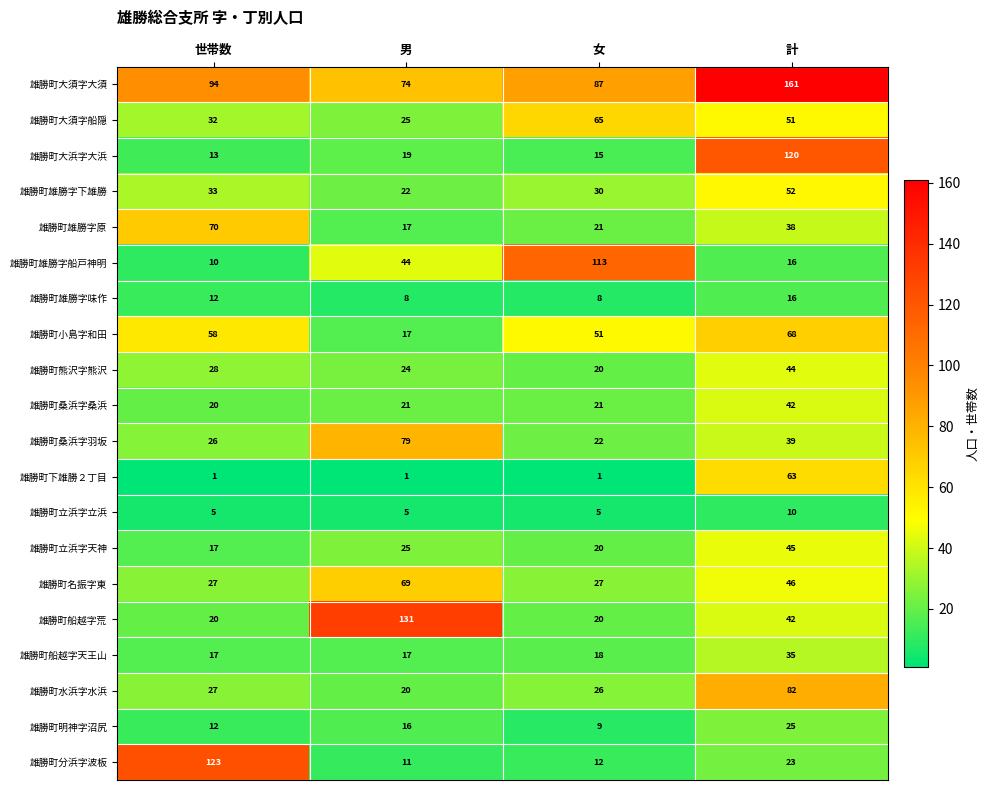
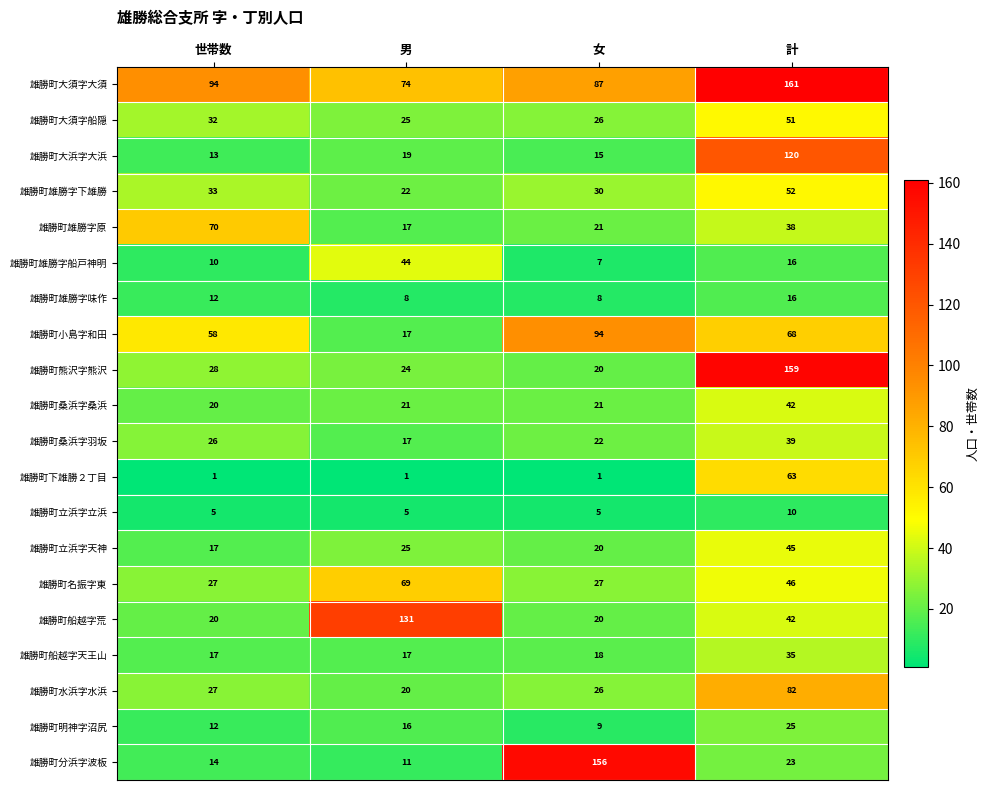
  {
    "雄勝町大須字大須": {
      "世帯数": 94,
      "男": 74,
      "女": 87,
      "計": 161
    },
    "雄勝町大須字船隠": {
      "世帯数": 32,
      "男": 25,
-     "女": 65,
+     "女": 26,
      "計": 51
    },
    "雄勝町大浜字大浜": {
      "世帯数": 13,
      "男": 19,
      "女": 15,
      "計": 120
    },
    "雄勝町雄勝字下雄勝": {
      "世帯数": 33,
      "男": 22,
      "女": 30,
      "計": 52
    },
    "雄勝町雄勝字原": {
      "世帯数": 70,
      "男": 17,
      "女": 21,
      "計": 38
    },
    "雄勝町雄勝字船戸神明": {
      "世帯数": 10,
      "男": 44,
-     "女": 113,
+     "女": 7,
      "計": 16
    },
    "雄勝町雄勝字味作": {
      "世帯数": 12,
      "男": 8,
      "女": 8,
      "計": 16
    },
    "雄勝町小島字和田": {
      "世帯数": 58,
      "男": 17,
-     "女": 51,
+     "女": 94,
      "計": 68
    },
    "雄勝町熊沢字熊沢": {
      "世帯数": 28,
      "男": 24,
      "女": 20,
-     "計": 44
+     "計": 159
    },
    "雄勝町桑浜字桑浜": {
      "世帯数": 20,
      "男": 21,
      "女": 21,
      "計": 42
    },
    "雄勝町桑浜字羽坂": {
      "世帯数": 26,
-     "男": 79,
+     "男": 17,
      "女": 22,
      "計": 39
    },
    "雄勝町下雄勝２丁目": {
      "世帯数": 1,
      "男": 1,
      "女": 1,
      "計": 63
    },
    "雄勝町立浜字立浜": {
      "世帯数": 5,
      "男": 5,
      "女": 5,
      "計": 10
    },
    "雄勝町立浜字天神": {
      "世帯数": 17,
      "男": 25,
      "女": 20,
      "計": 45
    },
    "雄勝町名振字東": {
      "世帯数": 27,
      "男": 69,
      "女": 27,
      "計": 46
    },
    "雄勝町船越字荒": {
      "世帯数": 20,
      "男": 131,
      "女": 20,
      "計": 42
    },
    "雄勝町船越字天王山": {
      "世帯数": 17,
      "男": 17,
      "女": 18,
      "計": 35
    },
    "雄勝町水浜字水浜": {
      "世帯数": 27,
      "男": 20,
      "女": 26,
      "計": 82
    },
    "雄勝町明神字沼尻": {
      "世帯数": 12,
      "男": 16,
      "女": 9,
      "計": 25
    },
    "雄勝町分浜字波板": {
-     "世帯数": 123,
+     "世帯数": 14,
      "男": 11,
-     "女": 12,
+     "女": 156,
      "計": 23
    }
  }
